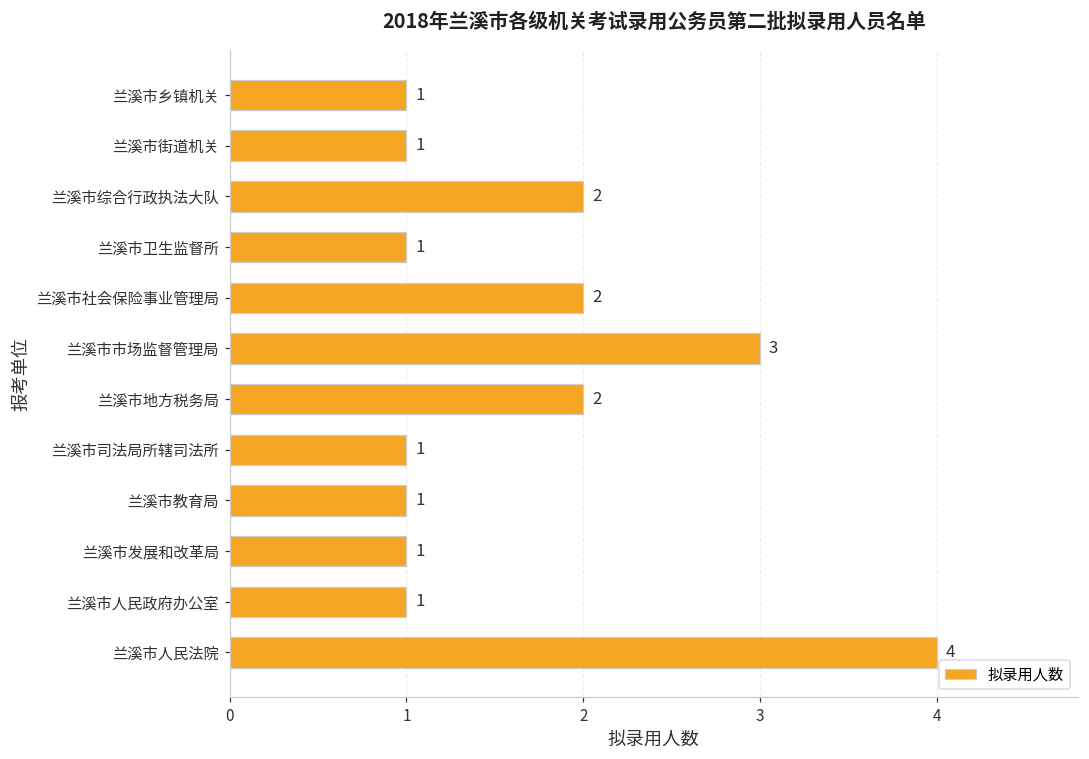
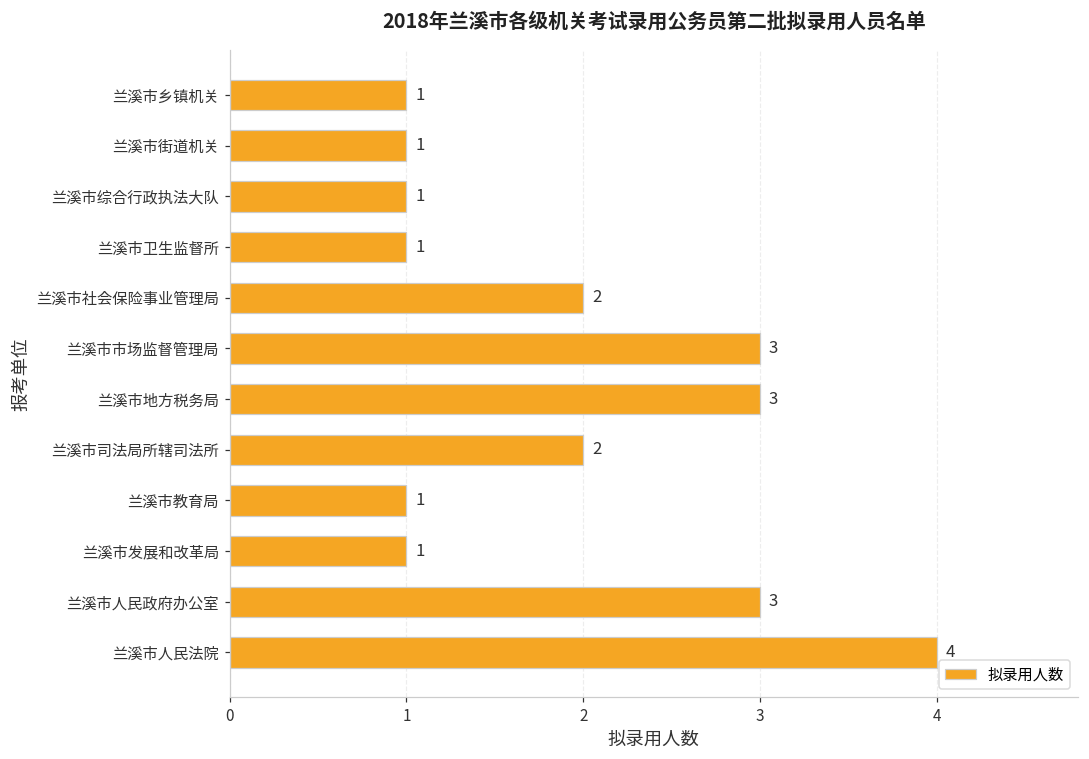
  {
    "兰溪市乡镇机关": 1,
    "兰溪市街道机关": 1,
-   "兰溪市综合行政执法大队": 2,
+   "兰溪市综合行政执法大队": 1,
    "兰溪市卫生监督所": 1,
    "兰溪市社会保险事业管理局": 2,
    "兰溪市市场监督管理局": 3,
-   "兰溪市地方税务局": 2,
-   "兰溪市司法局所辖司法所": 1,
+   "兰溪市地方税务局": 3,
+   "兰溪市司法局所辖司法所": 2,
    "兰溪市教育局": 1,
    "兰溪市发展和改革局": 1,
-   "兰溪市人民政府办公室": 1,
+   "兰溪市人民政府办公室": 3,
    "兰溪市人民法院": 4
  }
